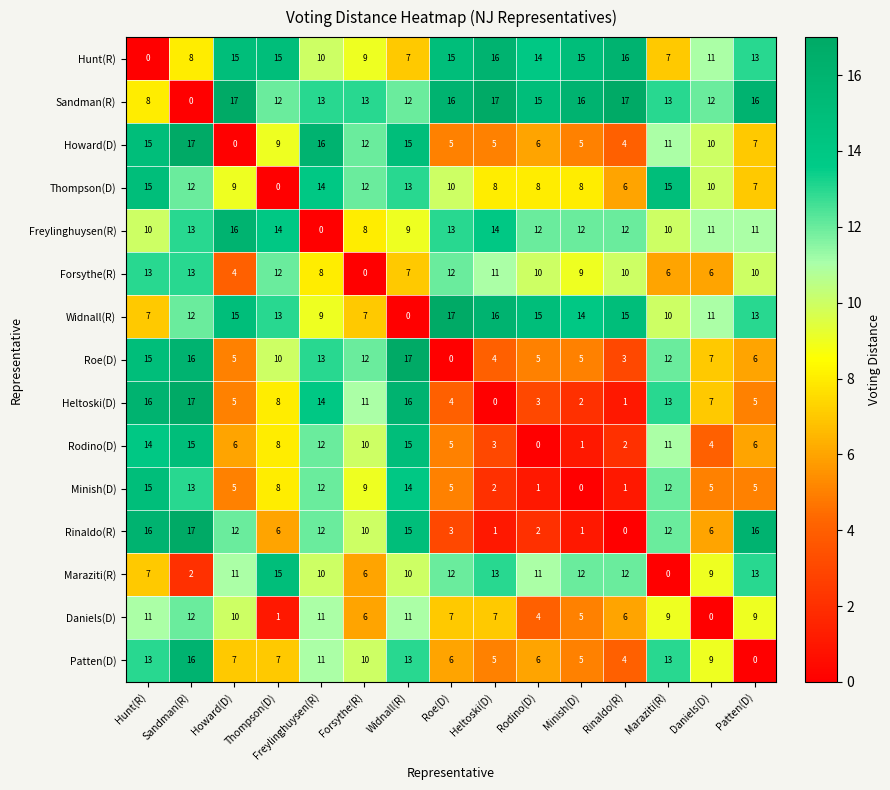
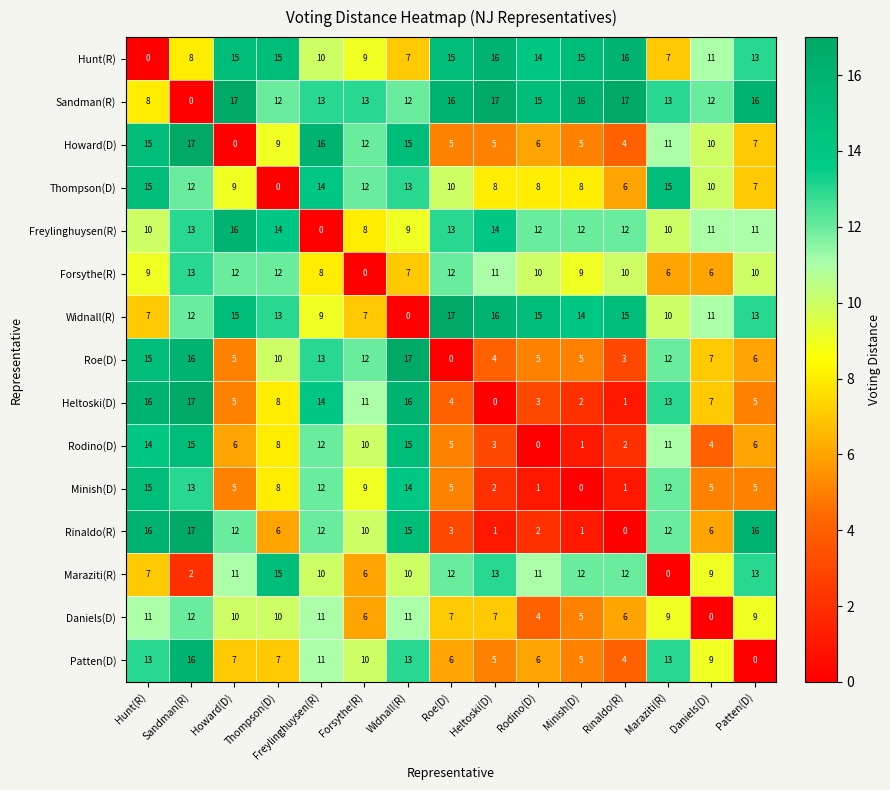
  {
    "Forsythe(R)": {
-     "Hunt(R)": 13,
+     "Hunt(R)": 9,
      "Sandman(R)": 13,
-     "Howard(D)": 4,
+     "Howard(D)": 12,
      "Thompson(D)": 12,
      "Freylinghuysen(R)": 8,
      "Forsythe(R)": 0,
      "Widnall(R)": 7,
      "Roe(D)": 12,
      "Heltoski(D)": 11,
      "Rodino(D)": 10,
      "Minish(D)": 9,
      "Rinaldo(R)": 10,
      "Maraziti(R)": 6,
      "Daniels(D)": 6,
      "Patten(D)": 10
    },
    "Daniels(D)": {
      "Hunt(R)": 11,
      "Sandman(R)": 12,
      "Howard(D)": 10,
-     "Thompson(D)": 1,
+     "Thompson(D)": 10,
      "Freylinghuysen(R)": 11,
      "Forsythe(R)": 6,
      "Widnall(R)": 11,
      "Roe(D)": 7,
      "Heltoski(D)": 7,
      "Rodino(D)": 4,
      "Minish(D)": 5,
      "Rinaldo(R)": 6,
      "Maraziti(R)": 9,
      "Daniels(D)": 0,
      "Patten(D)": 9
    }
  }
